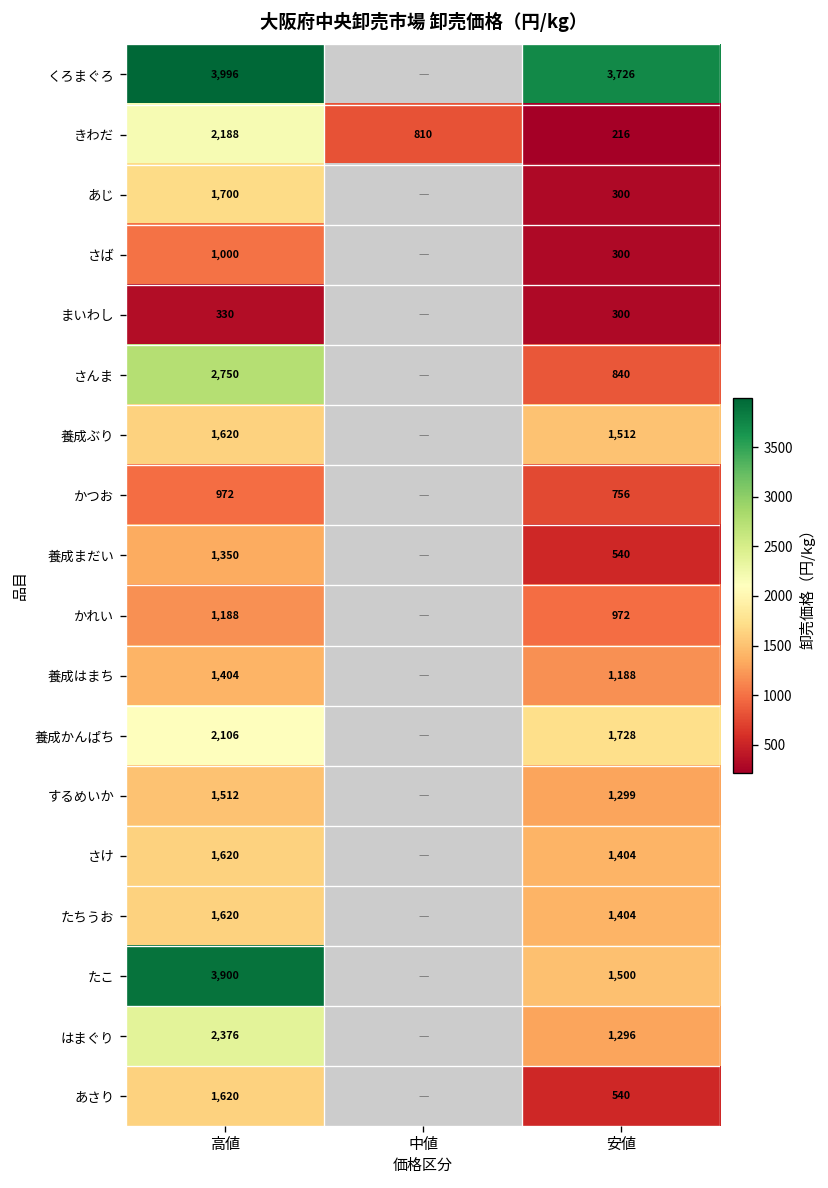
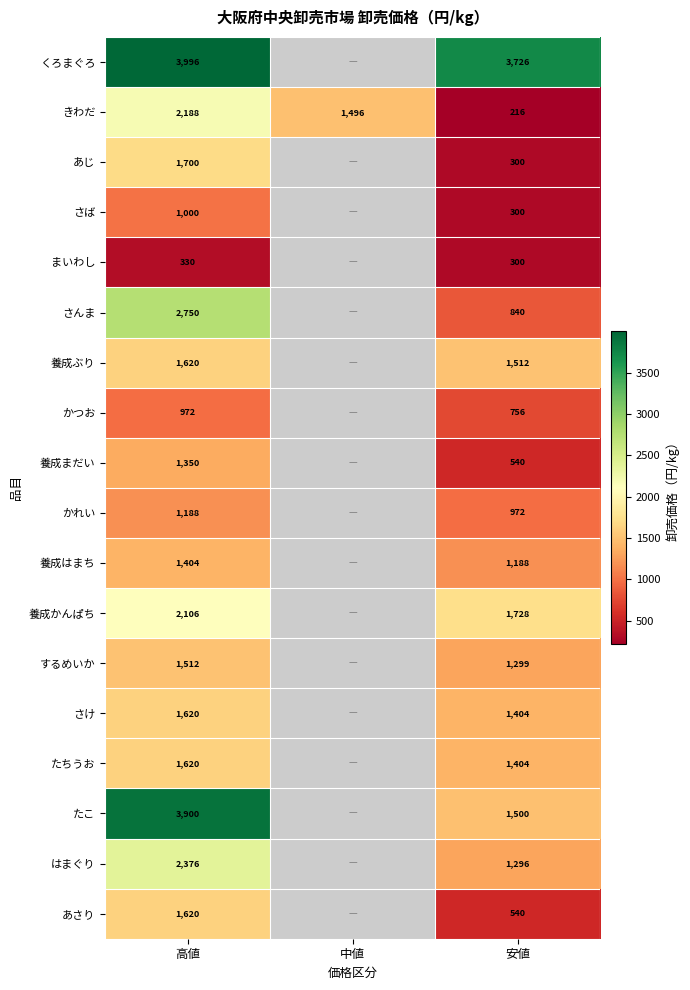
  {
    "くろまぐろ": {
      "高値": "3,996",
      "安値": "3,726"
    },
    "きわだ": {
      "高値": "2,188",
-     "中値": "810",
+     "中値": "1,496",
      "安値": "216"
    },
    "あじ": {
      "高値": "1,700",
      "安値": "300"
    },
    "さば": {
      "高値": "1,000",
      "安値": "300"
    },
    "まいわし": {
      "高値": "330",
      "安値": "300"
    },
    "さんま": {
      "高値": "2,750",
      "安値": "840"
    },
    "養成ぶり": {
      "高値": "1,620",
      "安値": "1,512"
    },
    "かつお": {
      "高値": "972",
      "安値": "756"
    },
    "養成まだい": {
      "高値": "1,350",
      "安値": "540"
    },
    "かれい": {
      "高値": "1,188",
      "安値": "972"
    },
    "養成はまち": {
      "高値": "1,404",
      "安値": "1,188"
    },
    "養成かんぱち": {
      "高値": "2,106",
      "安値": "1,728"
    },
    "するめいか": {
      "高値": "1,512",
      "安値": "1,299"
    },
    "さけ": {
      "高値": "1,620",
      "安値": "1,404"
    },
    "たちうお": {
      "高値": "1,620",
      "安値": "1,404"
    },
    "たこ": {
      "高値": "3,900",
      "安値": "1,500"
    },
    "はまぐり": {
      "高値": "2,376",
      "安値": "1,296"
    },
    "あさり": {
      "高値": "1,620",
      "安値": "540"
    }
  }
